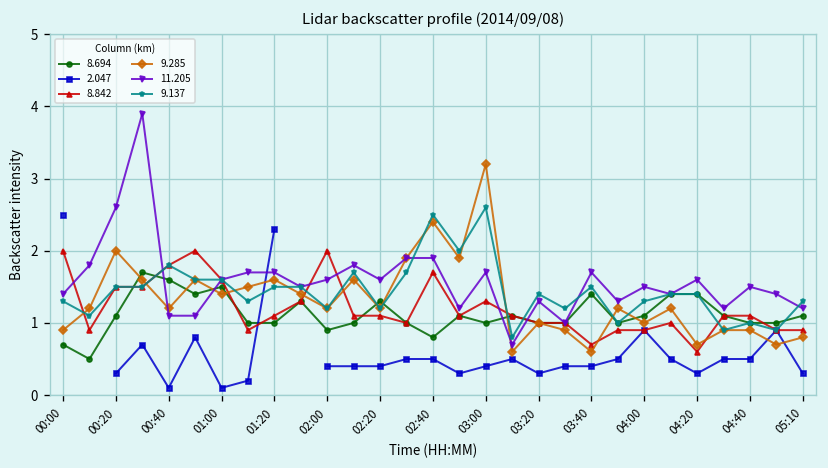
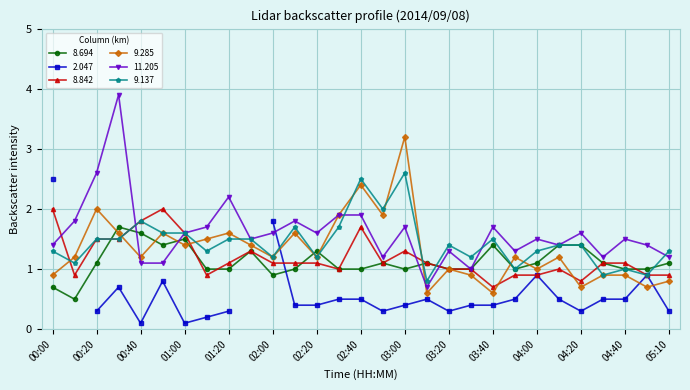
  {
    "8.694": {
      "00:00": 0.7,
      "00:20": 1.1,
      "00:40": 1.6,
      "01:00": 1.5,
      "01:20": 1.0,
      "02:00": 0.9,
      "02:20": 1.3,
-     "02:40": 0.8,
+     "02:40": 1.0,
      "03:00": 1.0,
      "03:40": 1.4,
      "04:00": 1.1,
      "05:10": 1.1
    },
    "2.047": {
      "00:00": 2.5,
      "00:20": 0.3,
      "00:40": 0.1,
      "01:00": 0.1,
-     "01:20": 2.3,
-     "02:00": 0.4,
+     "01:20": 0.3,
+     "02:00": 1.8,
      "02:20": 0.4,
      "02:40": 0.5,
      "03:00": 0.4,
      "03:20": 0.3,
      "03:40": 0.4,
      "04:20": 0.3,
      "04:40": 0.5,
      "05:10": 0.3
    },
    "8.842": {
      "00:00": 2.0,
      "01:20": 1.1,
-     "02:00": 2.0,
+     "02:00": 1.1,
      "02:20": 1.1,
      "02:40": 1.7,
      "03:00": 1.3,
      "03:40": 0.7,
-     "04:20": 0.6,
+     "04:20": 0.8,
      "04:40": 1.1,
      "05:10": 0.9
    },
    "9.285": {
      "00:00": 0.9,
      "00:20": 2.0,
      "00:40": 1.2,
      "01:00": 1.4,
      "01:20": 1.6,
      "02:40": 2.4,
      "03:00": 3.2,
      "03:40": 0.6,
      "04:00": 1.0,
      "04:20": 0.7,
      "04:40": 0.9,
      "05:10": 0.8
    },
    "11.205": {
      "00:00": 1.4,
      "00:20": 2.6,
      "00:40": 1.1,
-     "01:20": 1.7,
+     "01:20": 2.2,
      "02:00": 1.6,
      "02:20": 1.6,
      "02:40": 1.9,
      "03:00": 1.7,
      "03:20": 1.3,
      "03:40": 1.7,
      "04:00": 1.5,
      "04:20": 1.6,
      "04:40": 1.5,
      "05:10": 1.2
    },
    "9.137": {
      "00:00": 1.3,
      "01:20": 1.5,
      "02:40": 2.5,
      "03:00": 2.6,
      "03:20": 1.4,
      "03:40": 1.5,
      "04:00": 1.3,
      "05:10": 1.3
    }
  }
